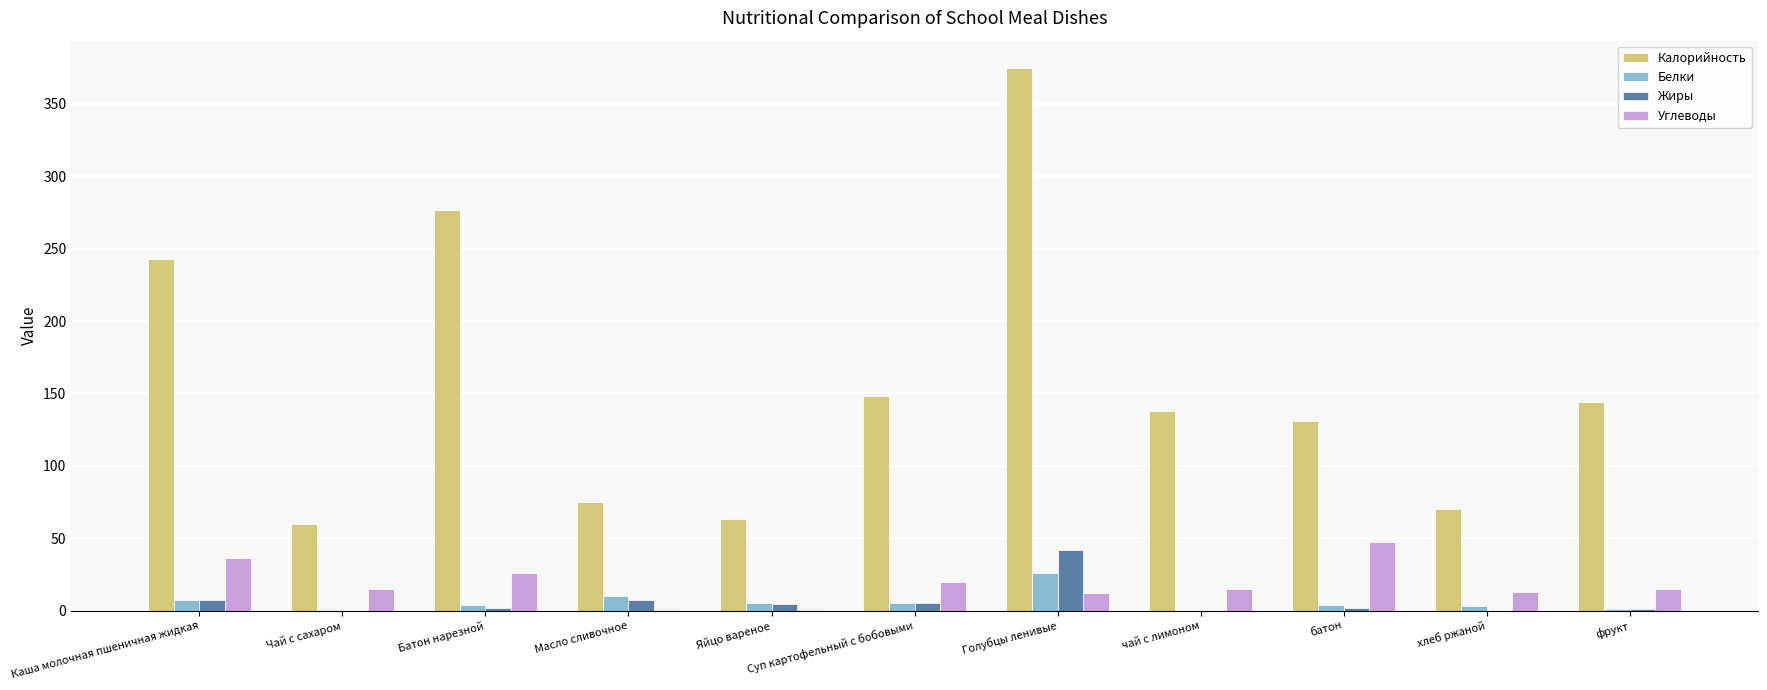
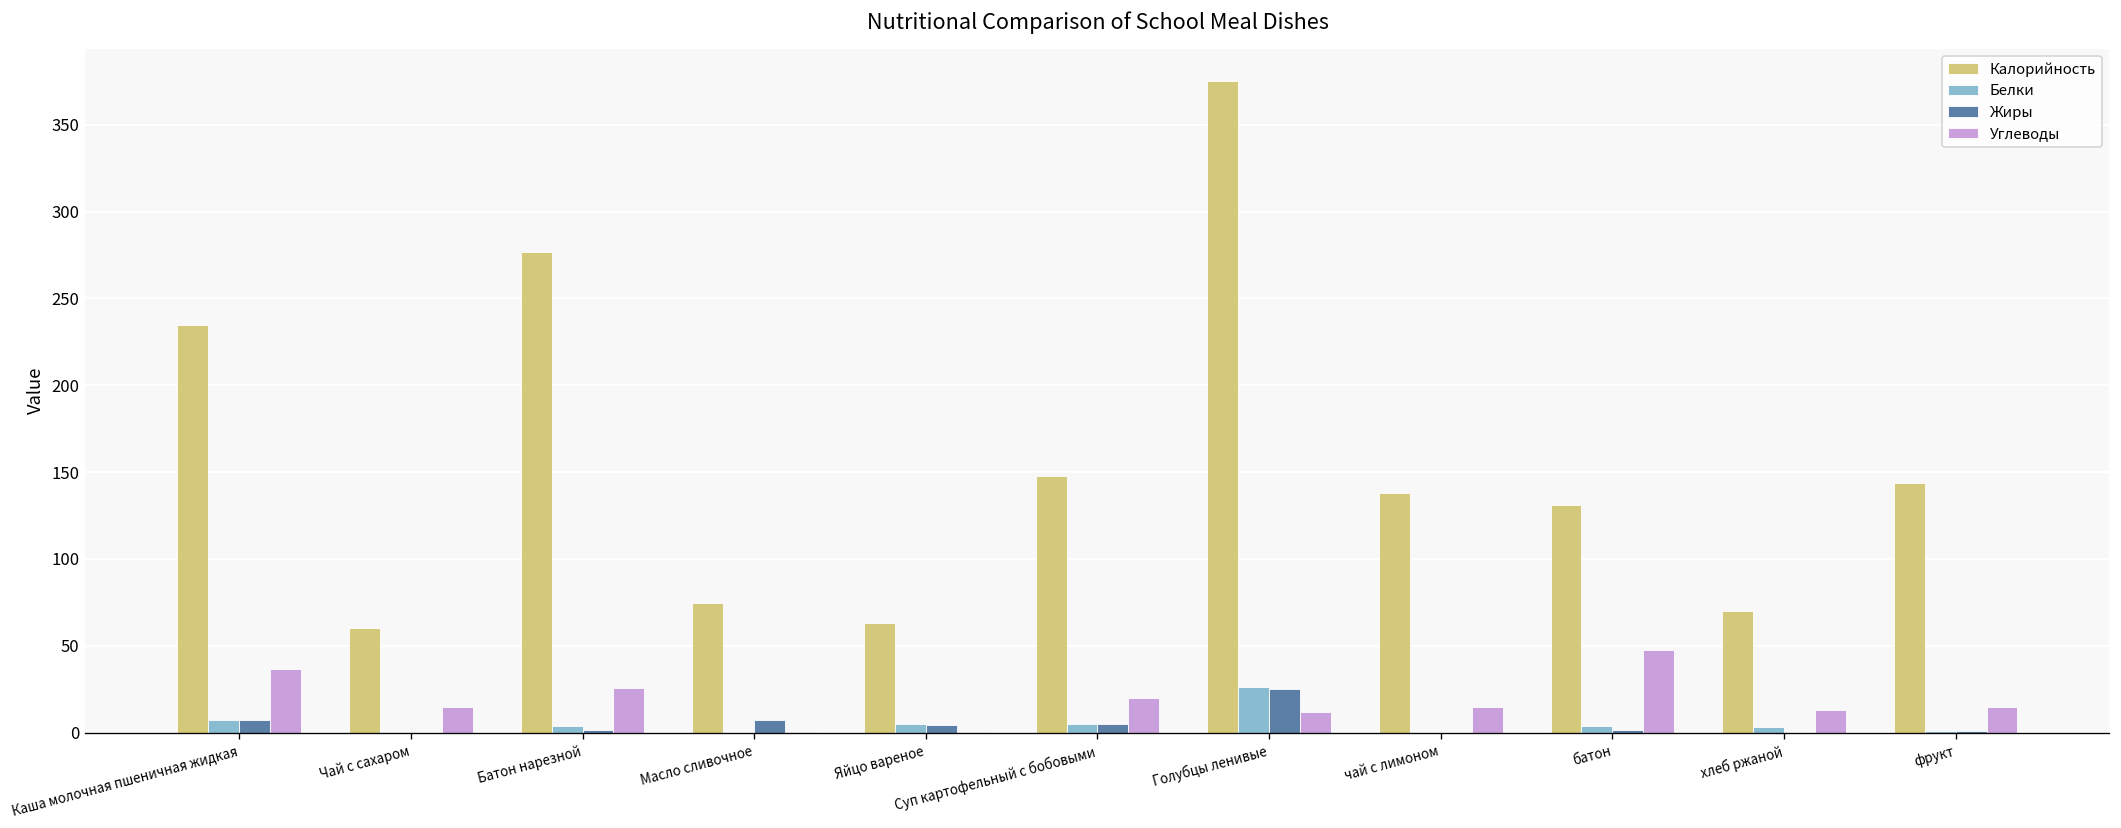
  {
    "Калорийность": {
-     "Каша молочная пшеничная жидкая": 243,
+     "Каша молочная пшеничная жидкая": 235,
      "Чай с сахаром": 60,
      "Батон нарезной": 277,
      "Масло сливочное": 75,
      "Яйцо вареное": 63,
      "Суп картофельный с бобовыми": 148,
      "Голубцы ленивые": 375,
      "чай с лимоном": 138,
      "батон": 131,
      "хлеб ржаной": 70,
      "фрукт": 144
    },
    "Белки": {
      "Каша молочная пшеничная жидкая": 7,
      "Батон нарезной": 4,
-     "Масло сливочное": 10,
+     "Масло сливочное": 0,
      "Яйцо вареное": 5,
      "Суп картофельный с бобовыми": 5,
      "Голубцы ленивые": 26,
      "чай с лимоном": 0,
      "батон": 4,
      "хлеб ржаной": 3
    },
    "Жиры": {
      "Каша молочная пшеничная жидкая": 7,
      "Чай с сахаром": 0,
      "Масло сливочное": 7,
      "Яйцо вареное": 5,
      "Суп картофельный с бобовыми": 5,
-     "Голубцы ленивые": 42,
+     "Голубцы ленивые": 25,
      "чай с лимоном": 0,
      "хлеб ржаной": 0
    },
    "Углеводы": {
      "Каша молочная пшеничная жидкая": 37,
      "Чай с сахаром": 15,
      "Батон нарезной": 26,
      "Суп картофельный с бобовыми": 20,
      "Голубцы ленивые": 12,
      "чай с лимоном": 15,
      "батон": 48,
      "хлеб ржаной": 13,
      "фрукт": 15
    }
  }
